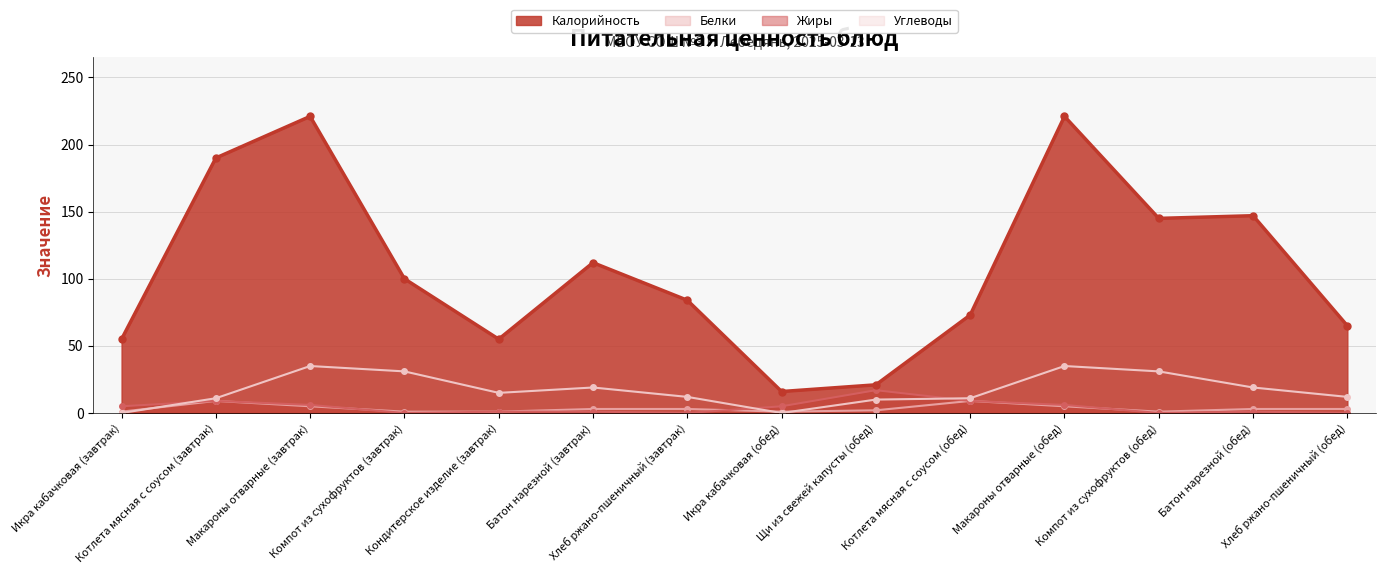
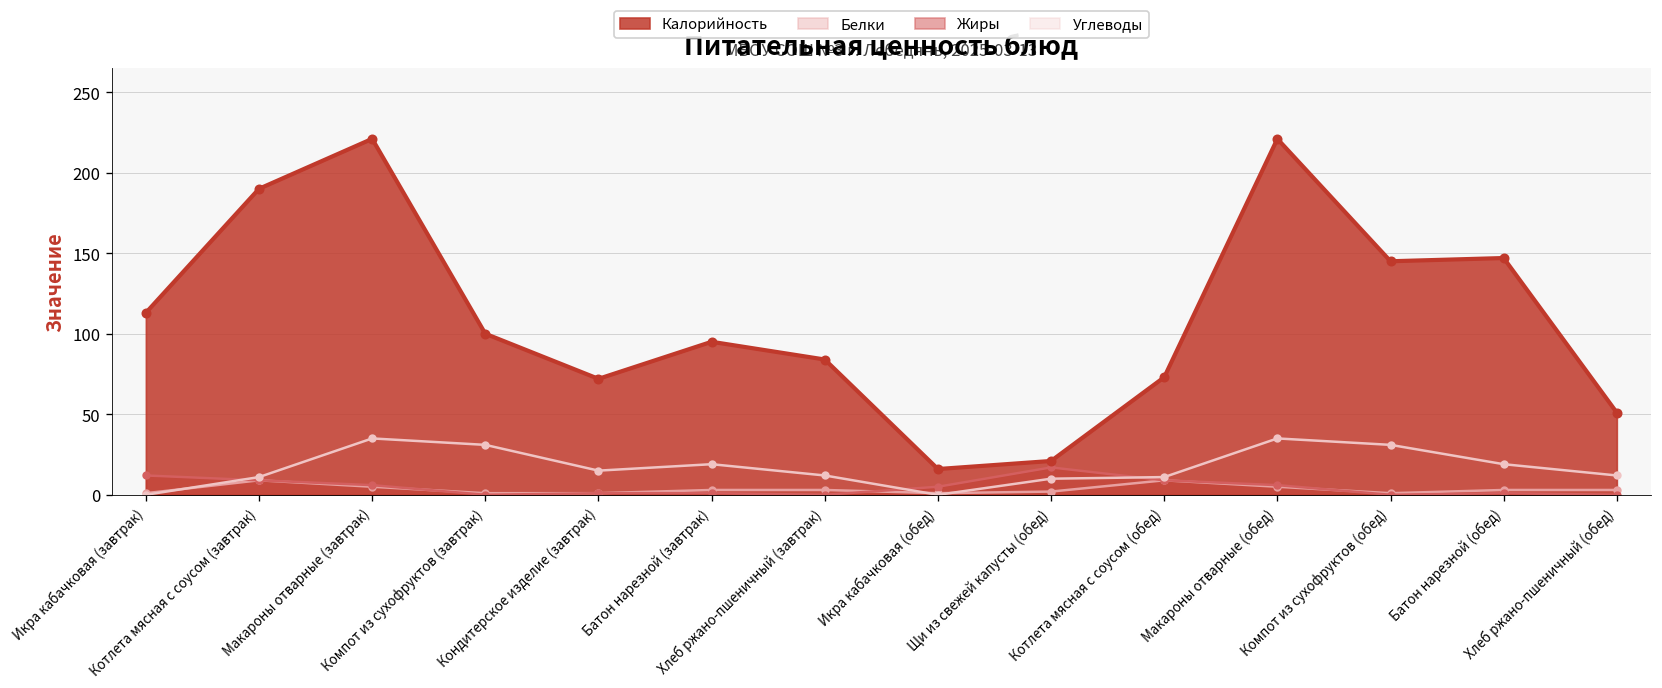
  {
    "Жиры": {
-     "Икра кабачковая (завтрак)": 5,
+     "Икра кабачковая (завтрак)": 12,
      "Батон нарезной (завтрак)": 1,
      "Хлеб ржано-пшеничный (завтрак)": 0,
      "Икра кабачковая (обед)": 5,
      "Щи из свежей капусты (обед)": 17,
      "Батон нарезной (обед)": 1,
      "Хлеб ржано-пшеничный (обед)": 0
    },
    "Калорийность": {
-     "Икра кабачковая (завтрак)": 55,
+     "Икра кабачковая (завтрак)": 113,
      "Котлета мясная с соусом (завтрак)": 190,
      "Макароны отварные (завтрак)": 221,
      "Компот из сухофруктов (завтрак)": 100,
-     "Кондитерское изделие (завтрак)": 55,
-     "Батон нарезной (завтрак)": 112,
+     "Кондитерское изделие (завтрак)": 72,
+     "Батон нарезной (завтрак)": 95,
      "Хлеб ржано-пшеничный (завтрак)": 84,
      "Икра кабачковая (обед)": 16,
      "Щи из свежей капусты (обед)": 21,
      "Котлета мясная с соусом (обед)": 73,
      "Макароны отварные (обед)": 221,
      "Компот из сухофруктов (обед)": 145,
      "Батон нарезной (обед)": 147,
-     "Хлеб ржано-пшеничный (обед)": 65
+     "Хлеб ржано-пшеничный (обед)": 51
    }
  }
